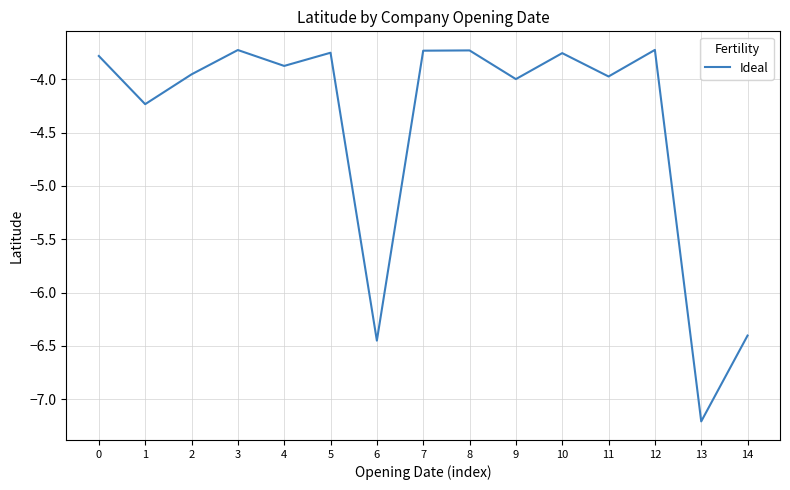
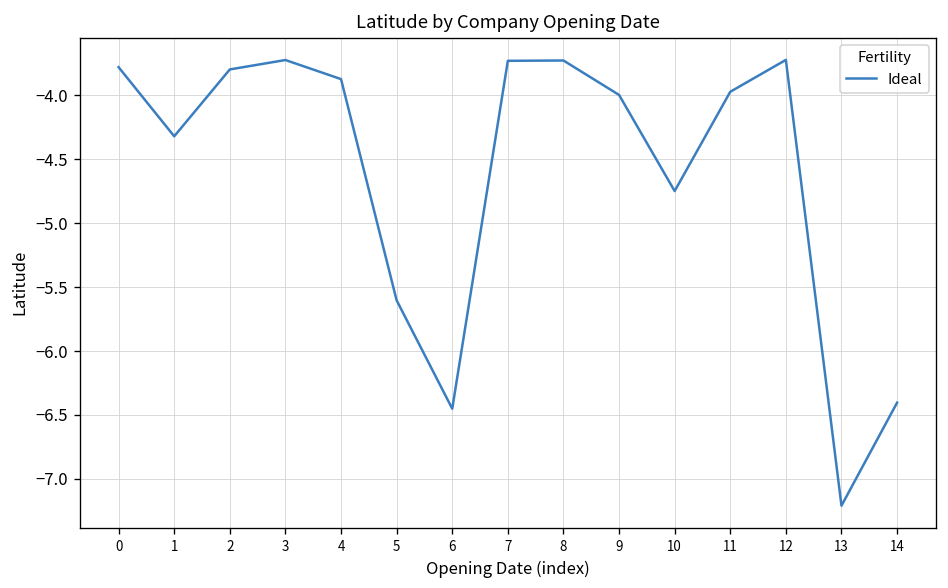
  {
    "0": -3.78,
-   "1": -4.23,
-   "2": -3.95,
+   "1": -4.32,
+   "2": -3.80,
    "3": -3.72,
    "4": -3.87,
-   "5": -3.75,
+   "5": -5.60,
    "6": -6.45,
    "7": -3.73,
    "8": -3.73,
    "9": -4.00,
-   "10": -3.75,
+   "10": -4.75,
    "11": -3.97,
    "12": -3.72,
    "13": -7.21,
    "14": -6.40
  }
